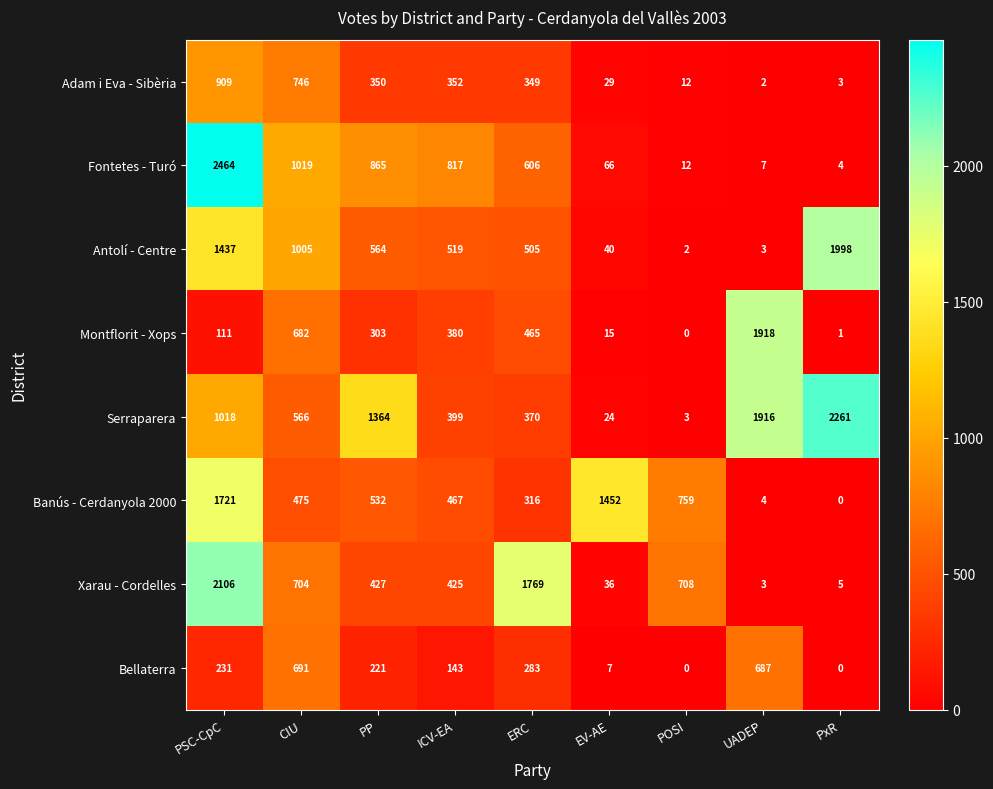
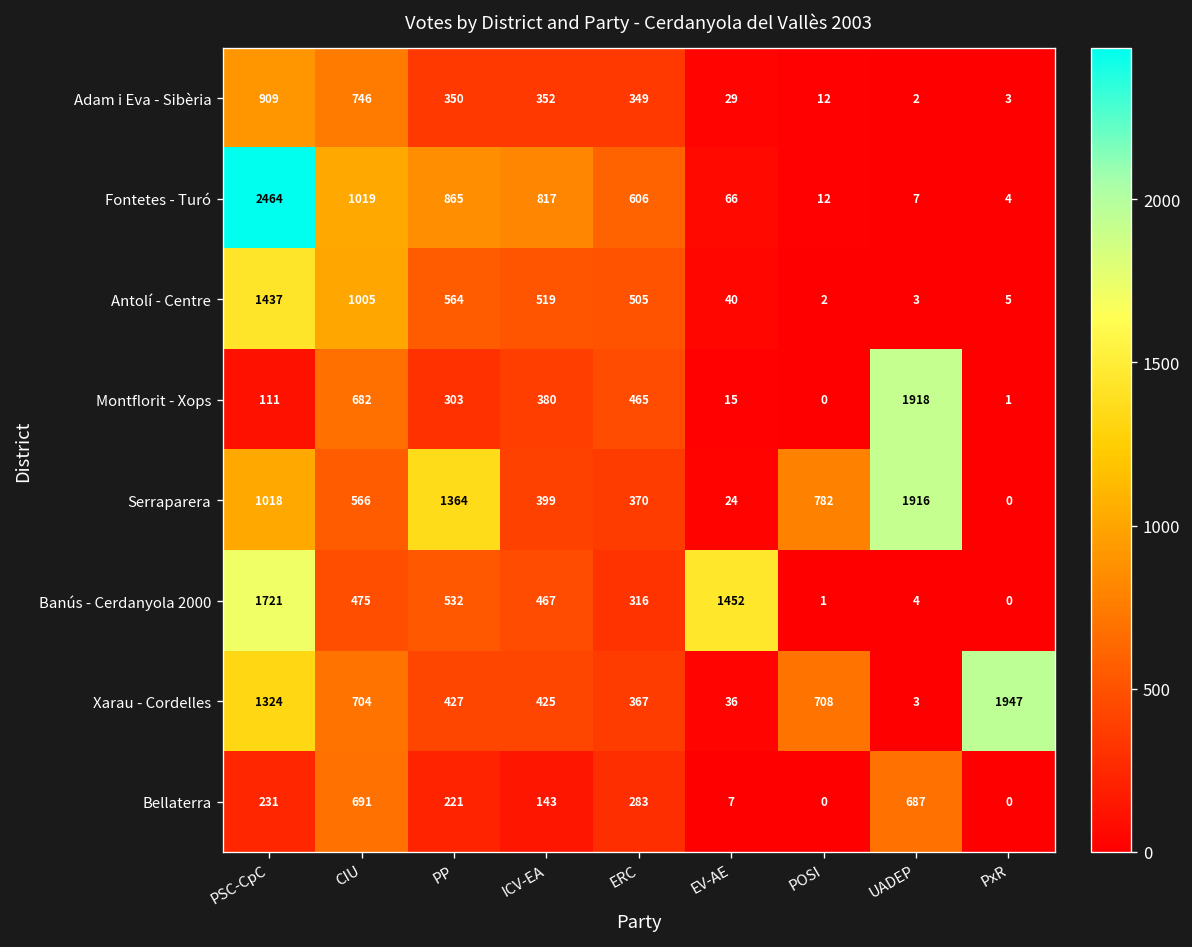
  {
    "Adam i Eva - Sibèria": {
      "PSC-CpC": 909,
      "CIU": 746,
      "PP": 350,
      "ICV-EA": 352,
      "ERC": 349,
      "EV-AE": 29,
      "POSI": 12,
      "UADEP": 2,
      "PxR": 3
    },
    "Fontetes - Turó": {
      "PSC-CpC": 2464,
      "CIU": 1019,
      "PP": 865,
      "ICV-EA": 817,
      "ERC": 606,
      "EV-AE": 66,
      "POSI": 12,
      "UADEP": 7,
      "PxR": 4
    },
    "Antolí - Centre": {
      "PSC-CpC": 1437,
      "CIU": 1005,
      "PP": 564,
      "ICV-EA": 519,
      "ERC": 505,
      "EV-AE": 40,
      "POSI": 2,
      "UADEP": 3,
-     "PxR": 1998
+     "PxR": 5
    },
    "Montflorit - Xops": {
      "PSC-CpC": 111,
      "CIU": 682,
      "PP": 303,
      "ICV-EA": 380,
      "ERC": 465,
      "EV-AE": 15,
      "POSI": 0,
      "UADEP": 1918,
      "PxR": 1
    },
    "Serraparera": {
      "PSC-CpC": 1018,
      "CIU": 566,
      "PP": 1364,
      "ICV-EA": 399,
      "ERC": 370,
      "EV-AE": 24,
-     "POSI": 3,
+     "POSI": 782,
      "UADEP": 1916,
-     "PxR": 2261
+     "PxR": 0
    },
    "Banús - Cerdanyola 2000": {
      "PSC-CpC": 1721,
      "CIU": 475,
      "PP": 532,
      "ICV-EA": 467,
      "ERC": 316,
      "EV-AE": 1452,
-     "POSI": 759,
+     "POSI": 1,
      "UADEP": 4,
      "PxR": 0
    },
    "Xarau - Cordelles": {
-     "PSC-CpC": 2106,
+     "PSC-CpC": 1324,
      "CIU": 704,
      "PP": 427,
      "ICV-EA": 425,
-     "ERC": 1769,
+     "ERC": 367,
      "EV-AE": 36,
      "POSI": 708,
      "UADEP": 3,
-     "PxR": 5
+     "PxR": 1947
    },
    "Bellaterra": {
      "PSC-CpC": 231,
      "CIU": 691,
      "PP": 221,
      "ICV-EA": 143,
      "ERC": 283,
      "EV-AE": 7,
      "POSI": 0,
      "UADEP": 687,
      "PxR": 0
    }
  }
